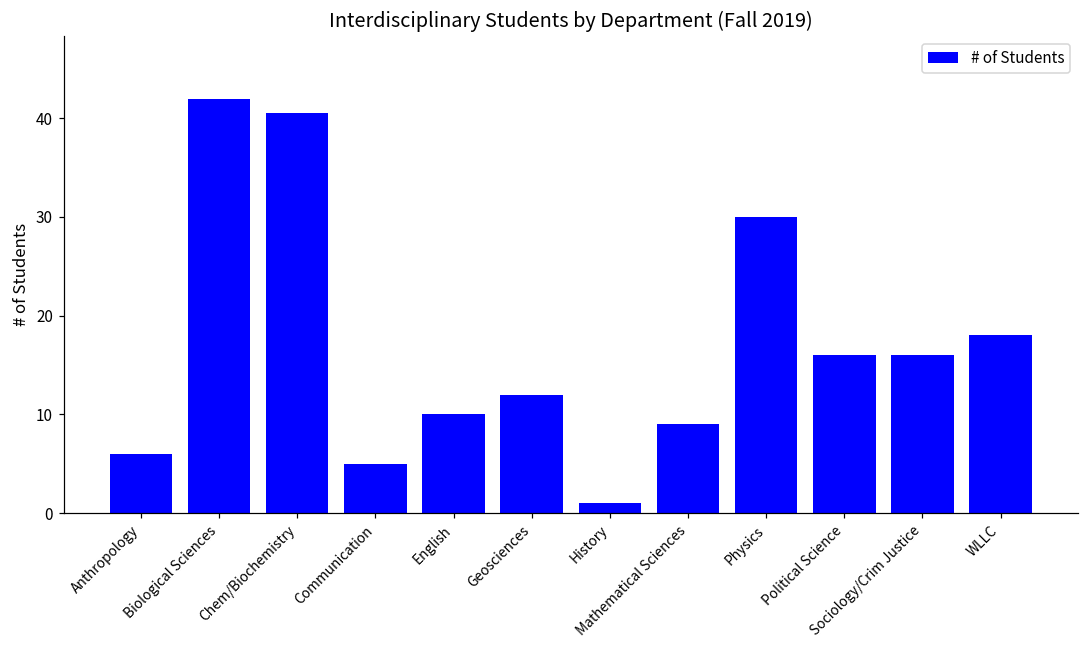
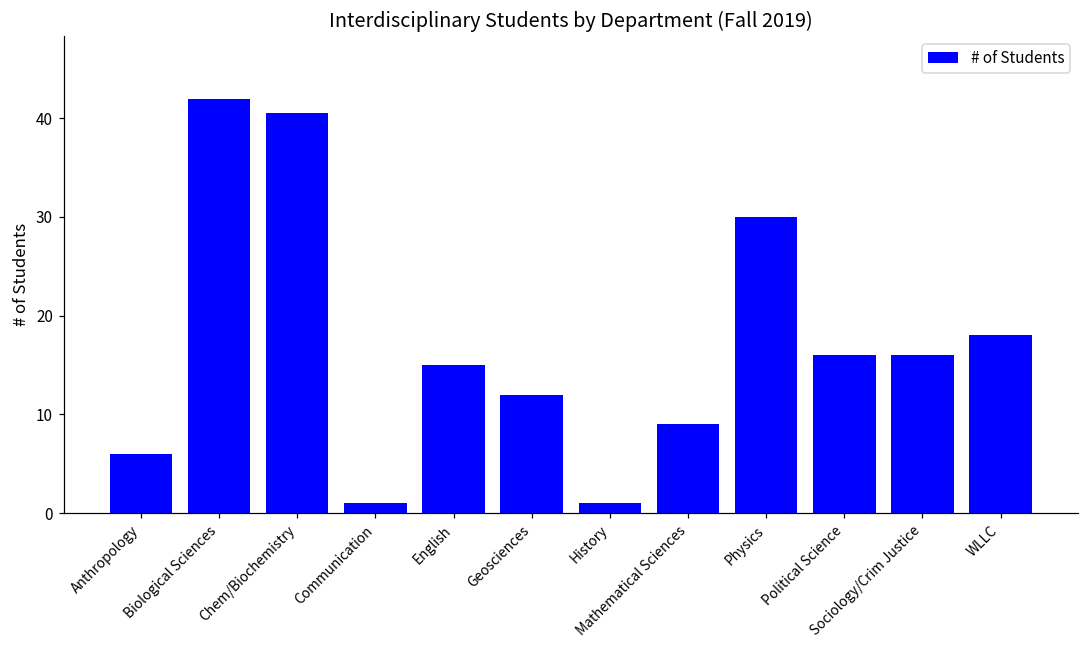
  {
    "Anthropology": 6,
    "Biological Sciences": 42,
    "Chem/Biochemistry": 41,
-   "Communication": 5,
-   "English": 10,
+   "Communication": 1,
+   "English": 15,
    "Geosciences": 12,
    "History": 1,
    "Mathematical Sciences": 9,
    "Physics": 30,
    "Political Science": 16,
    "Sociology/Crim Justice": 16,
    "WLLC": 18
  }
